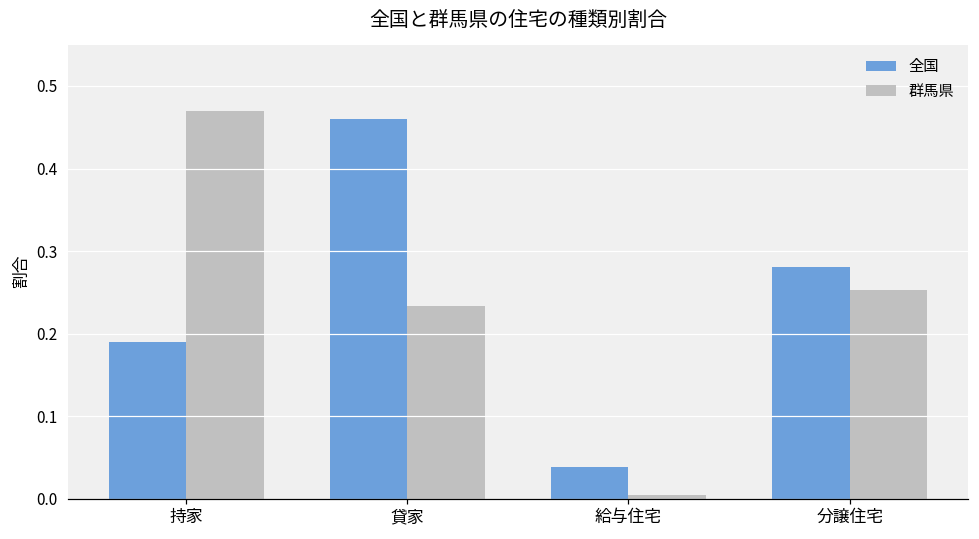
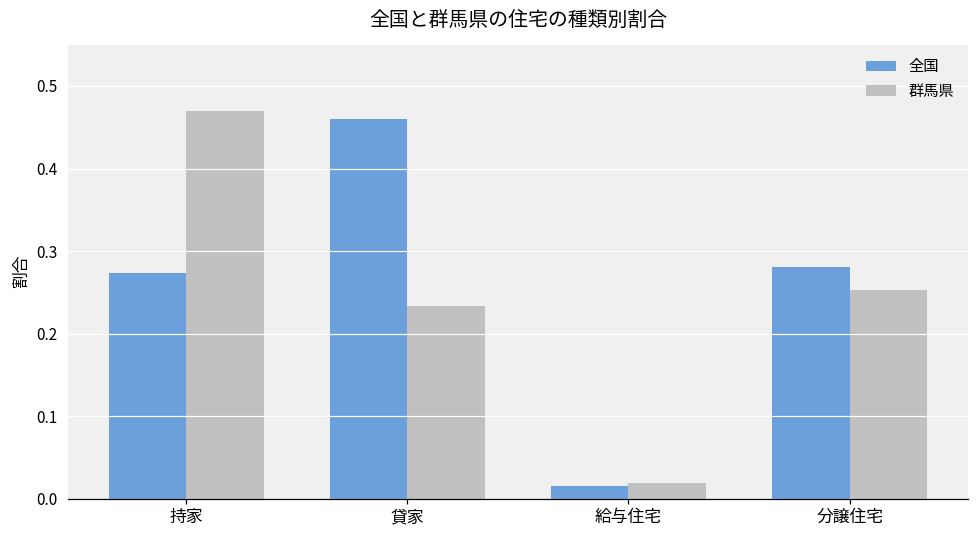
  {
    "全国": {
-     "持家": 0.19,
+     "持家": 0.27,
      "貸家": 0.46,
-     "給与住宅": 0.04,
+     "給与住宅": 0.02,
      "分譲住宅": 0.28
    },
    "群馬県": {
      "持家": 0.47,
      "貸家": 0.23,
-     "給与住宅": 0.00,
+     "給与住宅": 0.02,
      "分譲住宅": 0.25
    }
  }
